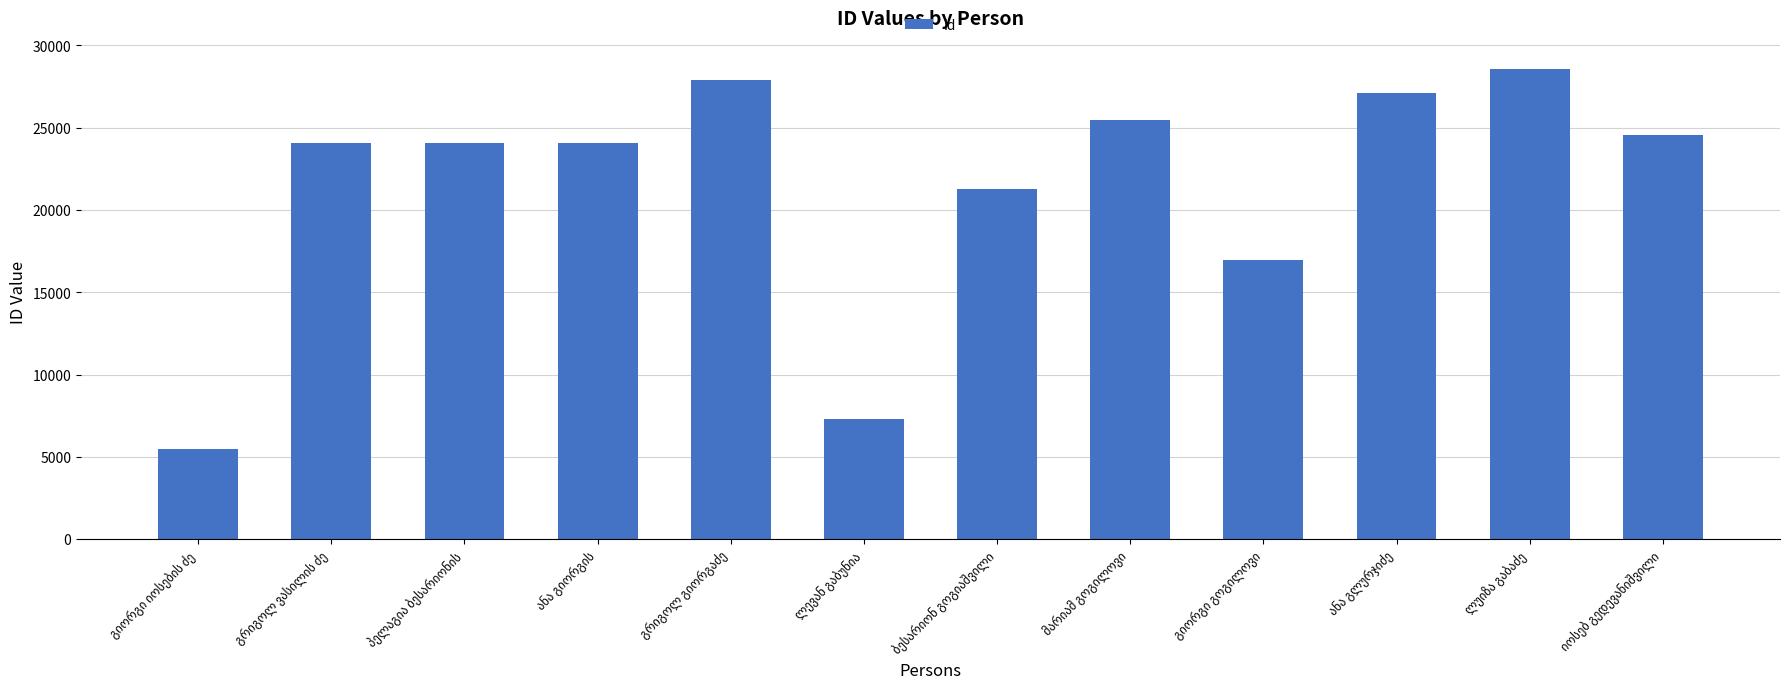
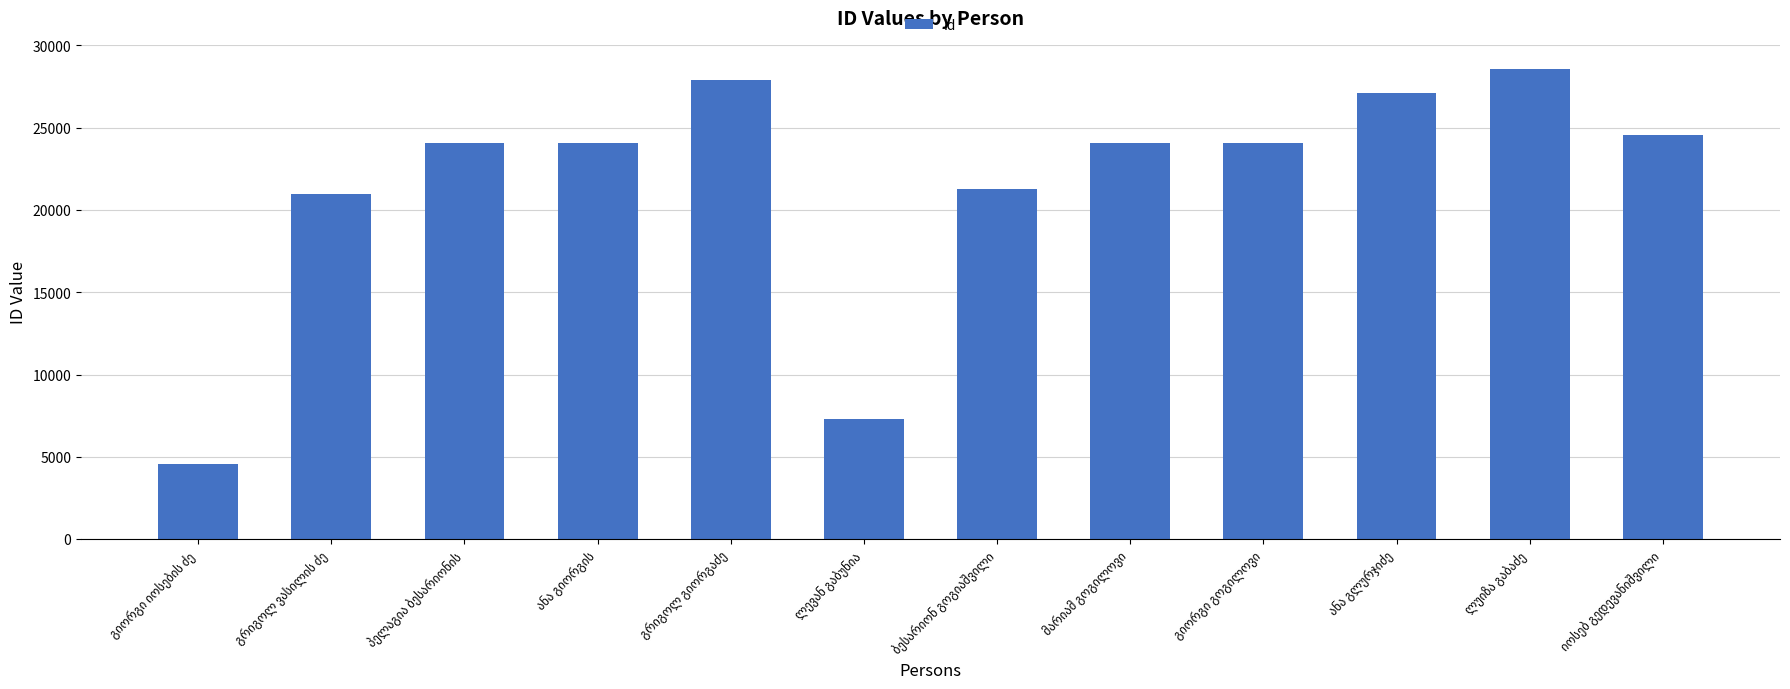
  {
-   "გიორგი იოსების ძე": 5500,
-   "გრიგოლ ვასილის ძე": 24100,
+   "გიორგი იოსების ძე": 4600,
+   "გრიგოლ ვასილის ძე": 21000,
    "პელაგია ბესარიონის": 24100,
    "ანა გიორგის": 24100,
    "გრიგოლ გიორგაძე": 27900,
    "ლევან გაბუნია": 7300,
    "ბესარიონ გოგიაშვილი": 21300,
-   "მარიამ გოგილოვი": 25500,
-   "გიორგი გოგილოვი": 16900,
+   "მარიამ გოგილოვი": 24100,
+   "გიორგი გოგილოვი": 24100,
    "ანა გლურჯიძე": 27100,
    "ლუიზა გაბაძე": 28600,
    "იოსებ გედევანიშვილი": 24600
  }
